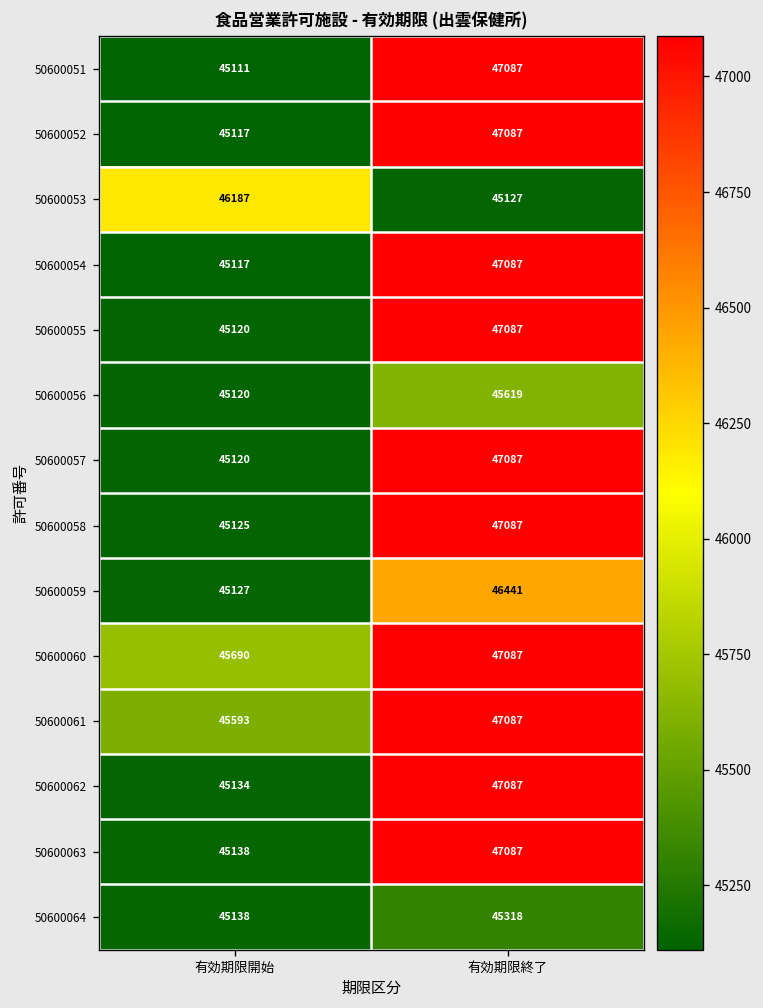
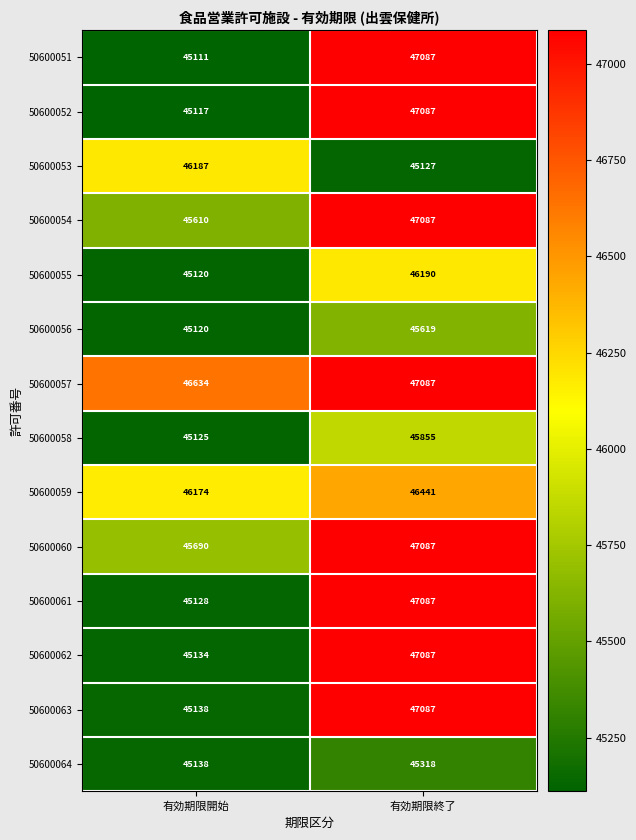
  {
    "50600051": {
      "有効期限開始": 45111,
      "有効期限終了": 47087
    },
    "50600052": {
      "有効期限開始": 45117,
      "有効期限終了": 47087
    },
    "50600053": {
      "有効期限開始": 46187,
      "有効期限終了": 45127
    },
    "50600054": {
-     "有効期限開始": 45117,
+     "有効期限開始": 45610,
      "有効期限終了": 47087
    },
    "50600055": {
      "有効期限開始": 45120,
-     "有効期限終了": 47087
+     "有効期限終了": 46190
    },
    "50600056": {
      "有効期限開始": 45120,
      "有効期限終了": 45619
    },
    "50600057": {
-     "有効期限開始": 45120,
+     "有効期限開始": 46634,
      "有効期限終了": 47087
    },
    "50600058": {
      "有効期限開始": 45125,
-     "有効期限終了": 47087
+     "有効期限終了": 45855
    },
    "50600059": {
-     "有効期限開始": 45127,
+     "有効期限開始": 46174,
      "有効期限終了": 46441
    },
    "50600060": {
      "有効期限開始": 45690,
      "有効期限終了": 47087
    },
    "50600061": {
-     "有効期限開始": 45593,
+     "有効期限開始": 45128,
      "有効期限終了": 47087
    },
    "50600062": {
      "有効期限開始": 45134,
      "有効期限終了": 47087
    },
    "50600063": {
      "有効期限開始": 45138,
      "有効期限終了": 47087
    },
    "50600064": {
      "有効期限開始": 45138,
      "有効期限終了": 45318
    }
  }
